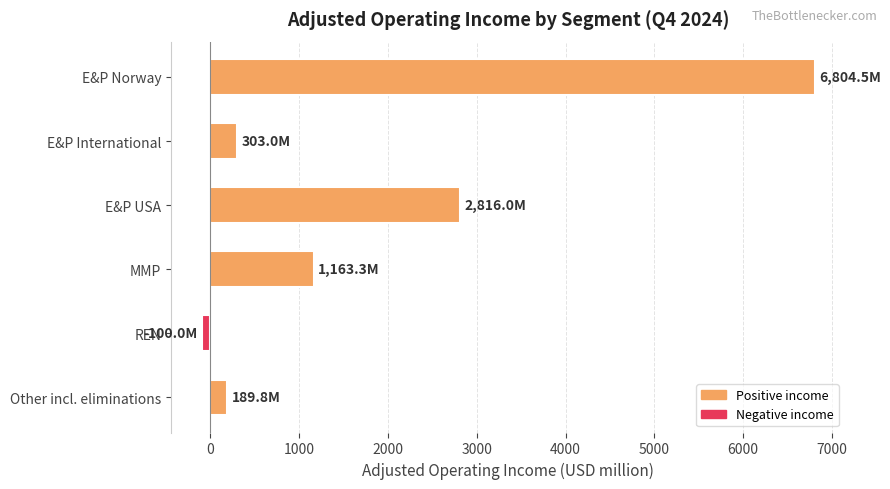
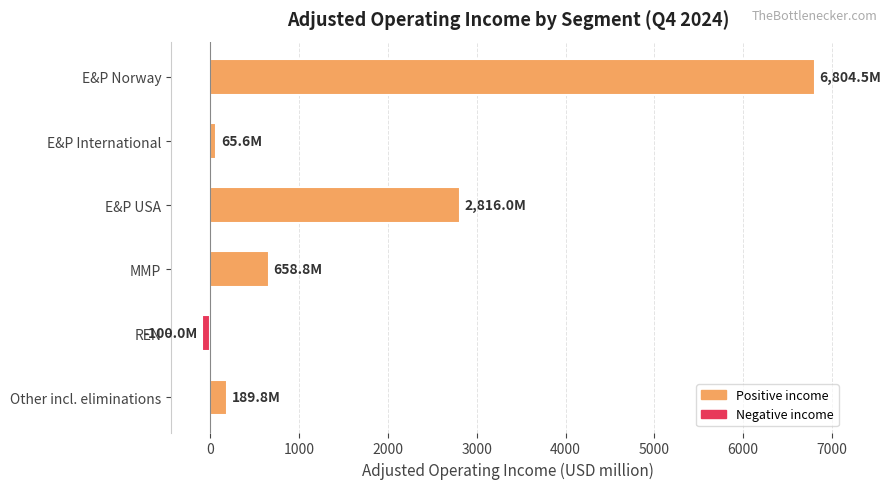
  {
    "E&P Norway": "6,804.5M",
-   "E&P International": "303.0M",
+   "E&P International": "65.6M",
    "E&P USA": "2,816.0M",
-   "MMP": "1,163.3M",
+   "MMP": "658.8M",
    "REN": "-100.0M",
    "Other incl. eliminations": "189.8M"
  }
